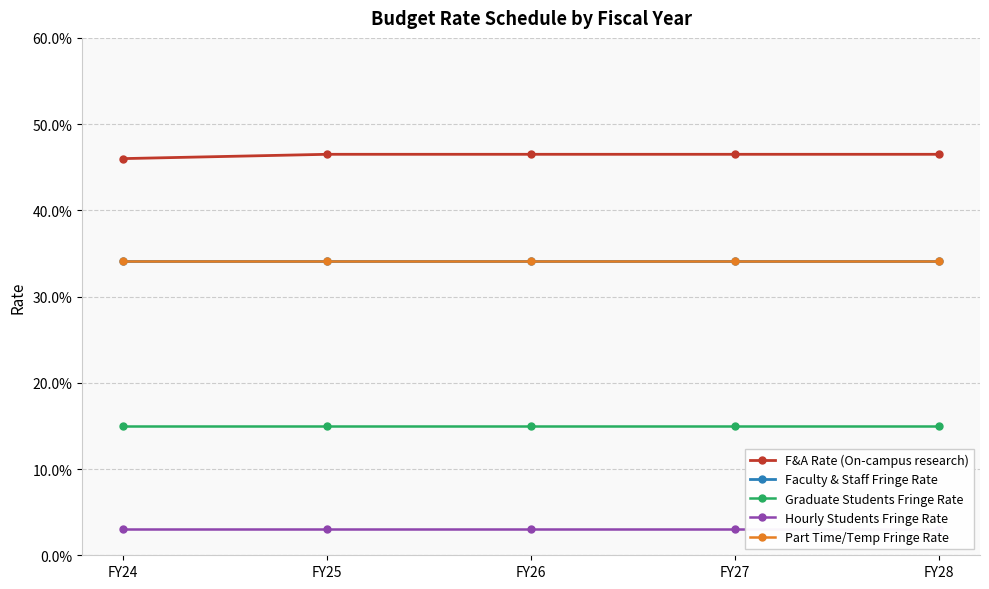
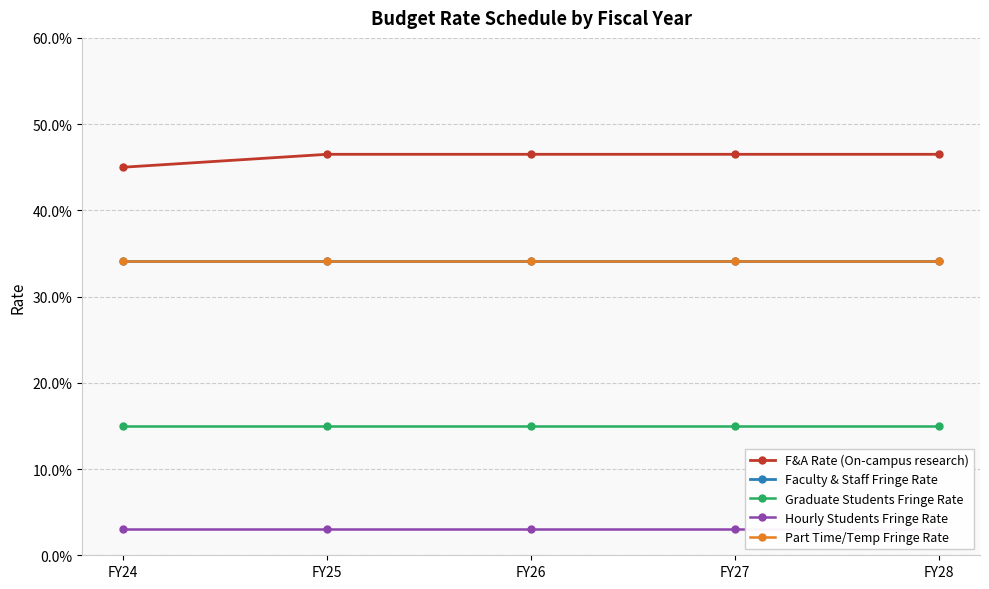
  {
    "F&A Rate (On-campus research)": {
-     "FY24": "46%",
+     "FY24": "45%",
      "FY25": "47%",
      "FY26": "47%",
      "FY27": "47%",
      "FY28": "47%"
    },
    "Part Time/Temp Fringe Rate": {
      "FY24": "34%",
      "FY25": "34%",
      "FY26": "34%",
      "FY27": "34%",
      "FY28": "34%"
    },
    "Graduate Students Fringe Rate": {
      "FY24": "15%",
      "FY25": "15%",
      "FY26": "15%",
      "FY27": "15%",
      "FY28": "15%"
    },
    "Hourly Students Fringe Rate": {
      "FY24": "3%",
      "FY25": "3%",
      "FY26": "3%",
      "FY27": "3%"
    }
  }
